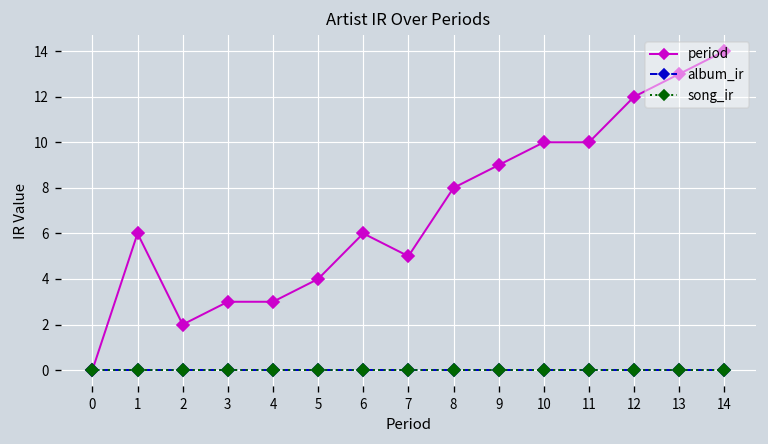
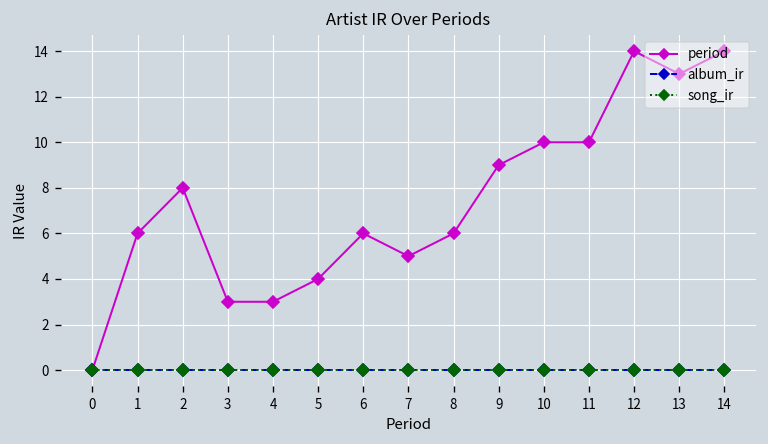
  {
    "period": {
      "1": 6,
-     "2": 2,
+     "2": 8,
      "3": 3,
      "4": 3,
      "5": 4,
      "6": 6,
      "7": 5,
-     "8": 8,
+     "8": 6,
      "9": 9,
      "10": 10,
      "11": 10,
-     "12": 12
+     "12": 14
    },
    "song_ir": {
      "1": 0,
      "2": 0,
      "3": 0,
      "4": 0,
      "5": 0,
      "6": 0,
      "7": 0,
      "8": 0,
      "9": 0,
      "10": 0,
      "11": 0,
      "12": 0,
      "13": 0,
      "14": 0
    }
  }
